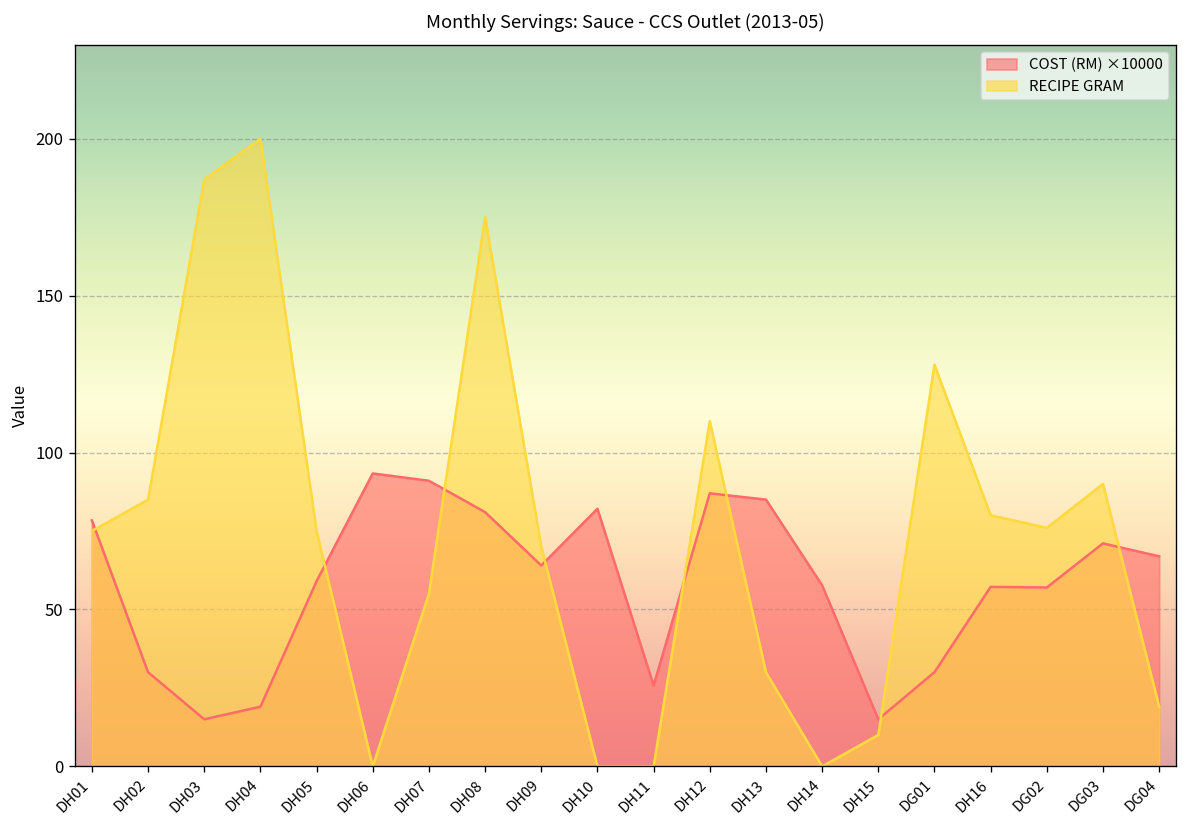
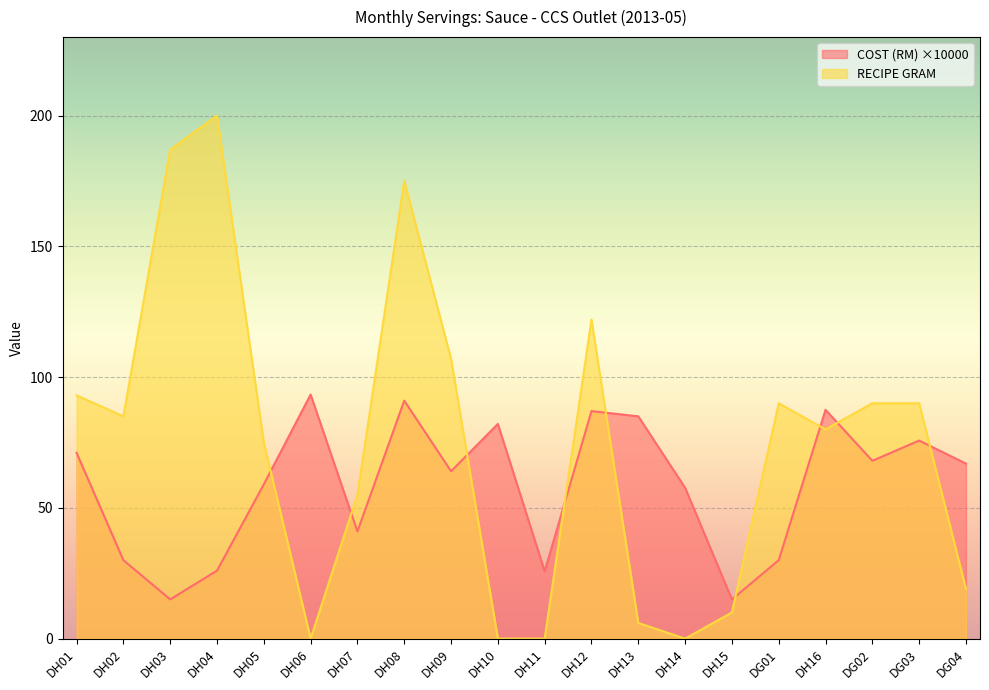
  {
    "COST (RM) ×10000": {
-     "DH01": 78,
+     "DH01": 71,
      "DH02": 30,
      "DH03": 15,
-     "DH04": 19,
+     "DH04": 26,
      "DH05": 59,
      "DH06": 93,
-     "DH07": 91,
-     "DH08": 81,
+     "DH07": 41,
+     "DH08": 91,
      "DH09": 64,
      "DH10": 82,
      "DH11": 26,
      "DH12": 87,
      "DH13": 85,
      "DH14": 58,
      "DH15": 15,
      "DG01": 30,
-     "DH16": 57,
-     "DG02": 57,
-     "DG03": 71,
+     "DH16": 87,
+     "DG02": 68,
+     "DG03": 76,
      "DG04": 67
    },
    "RECIPE GRAM": {
-     "DH01": 75,
+     "DH01": 93,
      "DH02": 85,
      "DH03": 187,
      "DH04": 200,
      "DH05": 75,
      "DH06": 0,
      "DH07": 55,
      "DH08": 175,
-     "DH09": 70,
+     "DH09": 107,
      "DH10": 0,
      "DH11": 0,
-     "DH12": 110,
-     "DH13": 30,
+     "DH12": 122,
+     "DH13": 6,
      "DH14": 0,
      "DH15": 10,
-     "DG01": 128,
+     "DG01": 90,
      "DH16": 80,
-     "DG02": 76,
+     "DG02": 90,
      "DG03": 90,
      "DG04": 19
    }
  }
